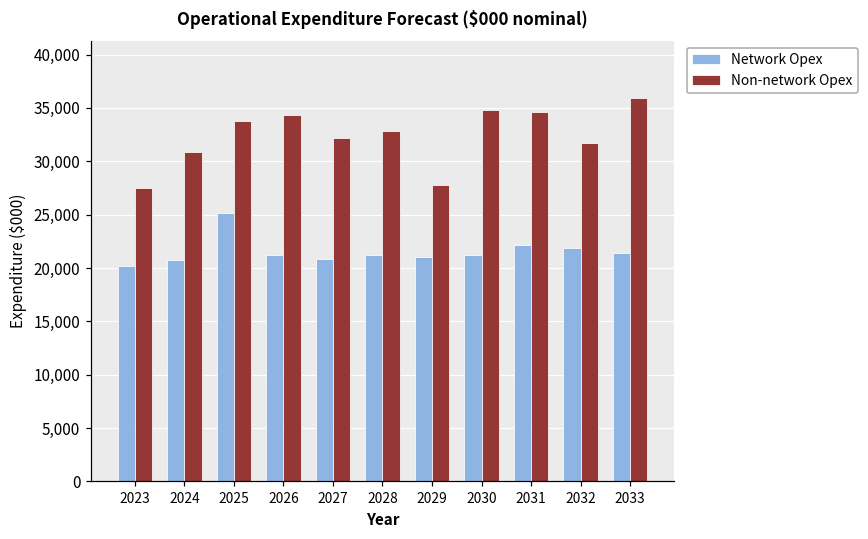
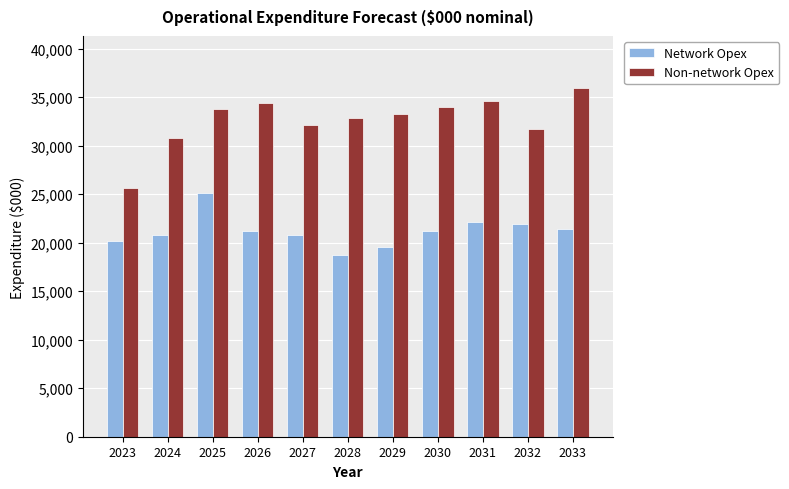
  {
    "Network Opex": {
      "2023": "20,000",
      "2024": "21,000",
      "2025": "25,000",
      "2026": "21,000",
      "2027": "21,000",
-     "2028": "21,000",
-     "2029": "21,000",
+     "2028": "19,000",
+     "2029": "20,000",
      "2030": "21,000",
      "2031": "22,000",
      "2032": "22,000",
      "2033": "21,000"
    },
    "Non-network Opex": {
-     "2023": "27,000",
+     "2023": "26,000",
      "2024": "31,000",
      "2025": "34,000",
      "2026": "34,000",
      "2027": "32,000",
      "2028": "33,000",
-     "2029": "28,000",
-     "2030": "35,000",
+     "2029": "33,000",
+     "2030": "34,000",
      "2031": "35,000",
      "2032": "32,000",
      "2033": "36,000"
    }
  }
